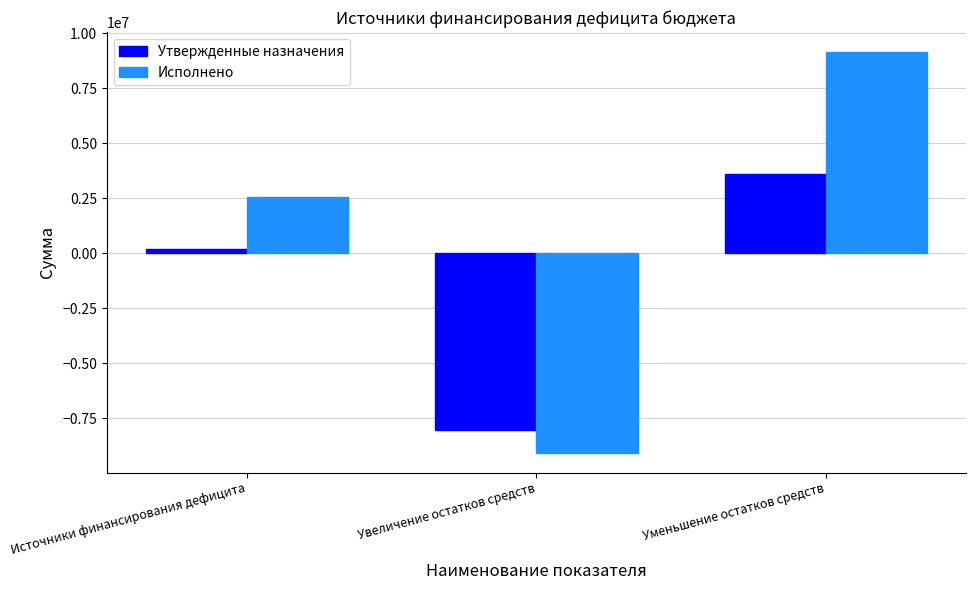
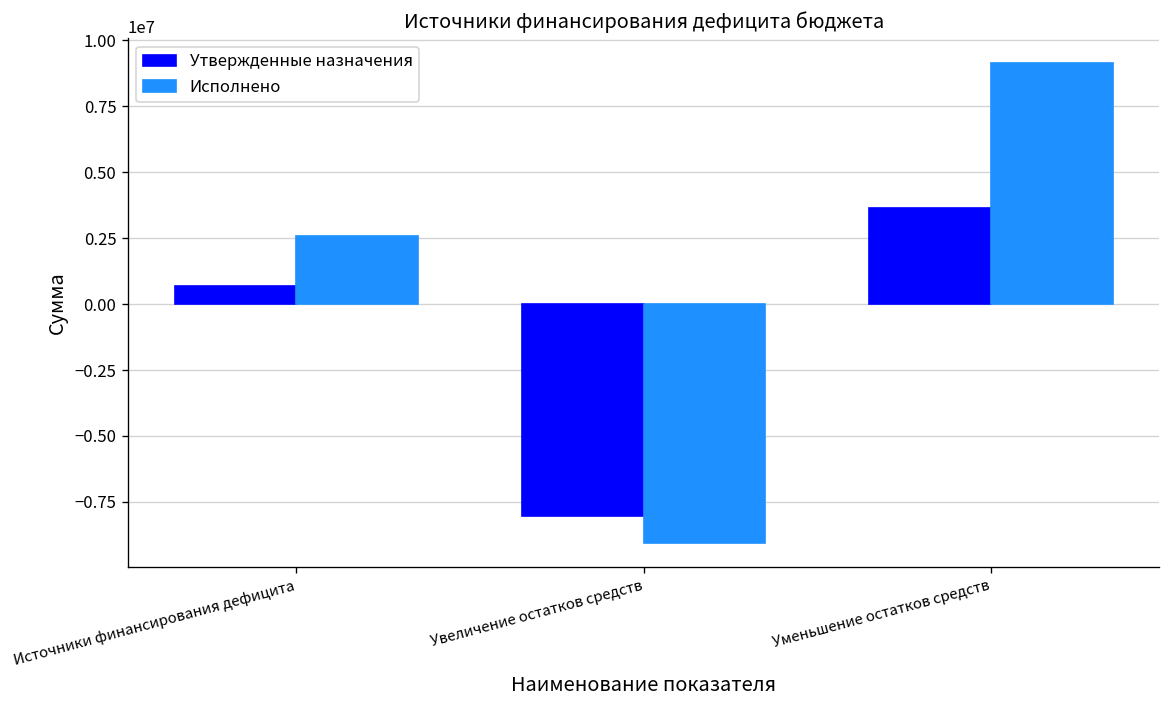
  {
    "Утвержденные назначения": {
-     "Источники финансирования дефицита": 200000,
+     "Источники финансирования дефицита": 700000,
      "Увеличение остатков средств": -8000000,
      "Уменьшение остатков средств": 3600000
    },
    "Исполнено": {
      "Источники финансирования дефицита": 2600000,
      "Увеличение остатков средств": -9100000,
      "Уменьшение остатков средств": 9100000
    }
  }
